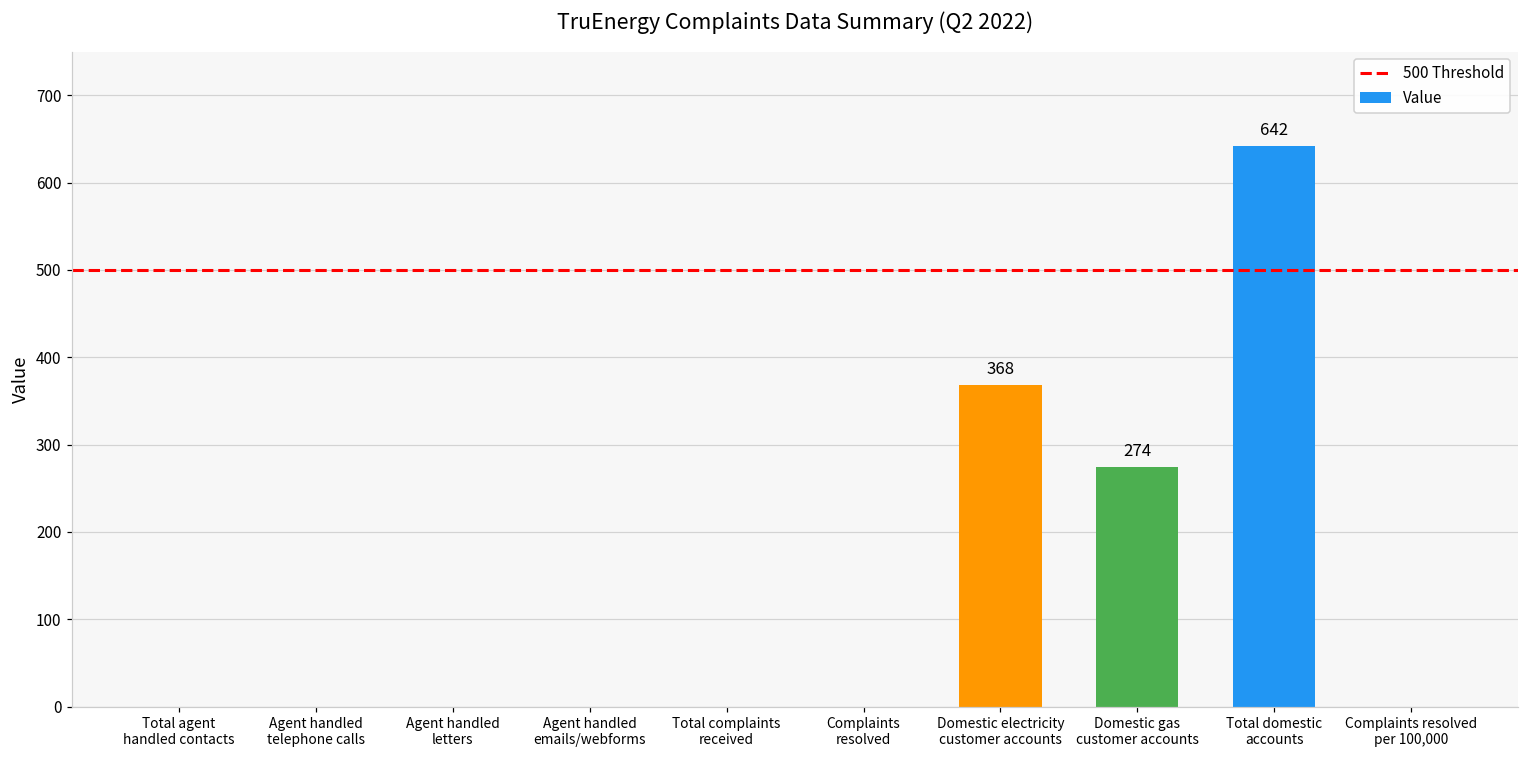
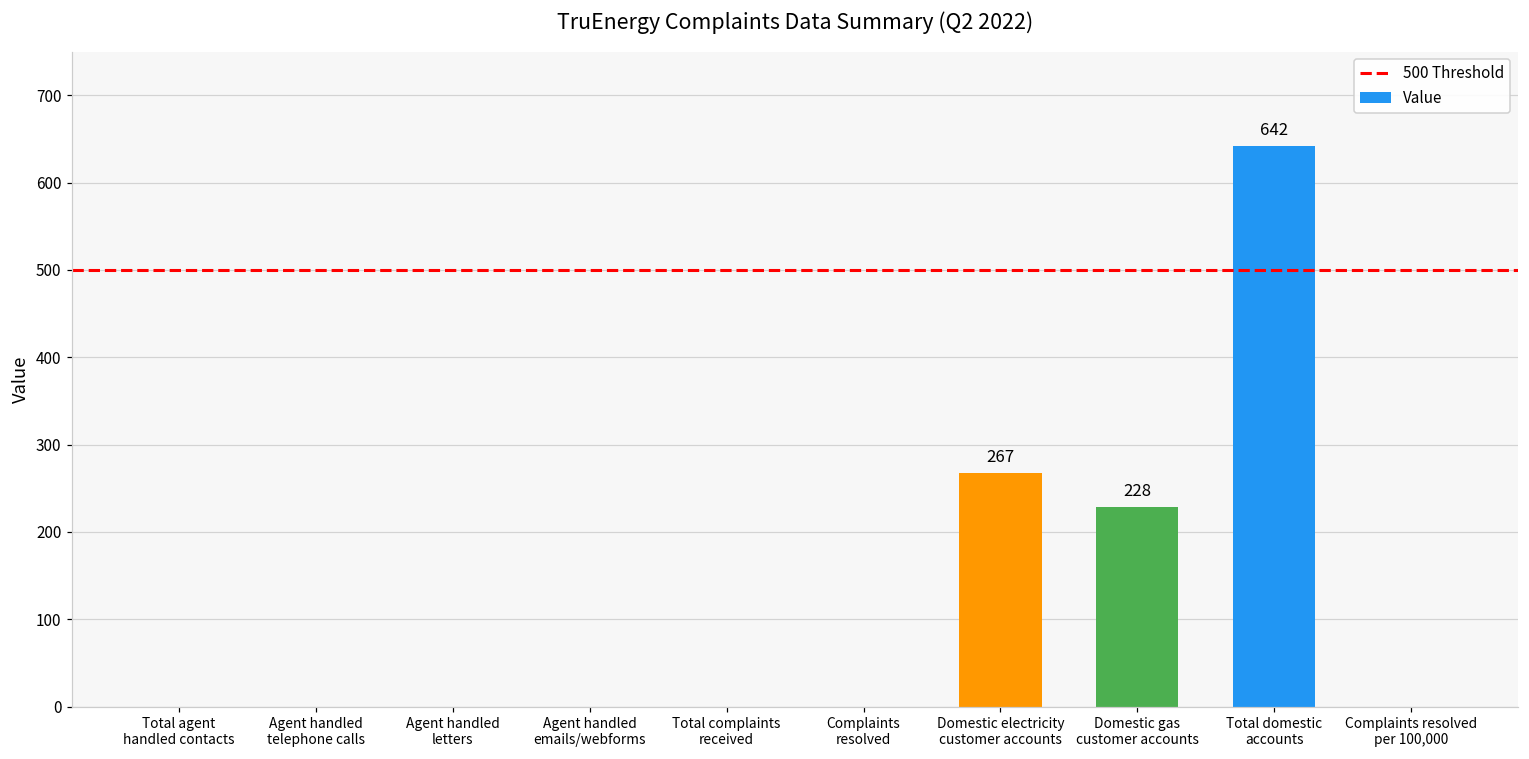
  {
-   "Domestic electricity customer accounts": 368,
-   "Domestic gas customer accounts": 274,
+   "Domestic electricity customer accounts": 267,
+   "Domestic gas customer accounts": 228,
    "Total domestic accounts": 642
  }
